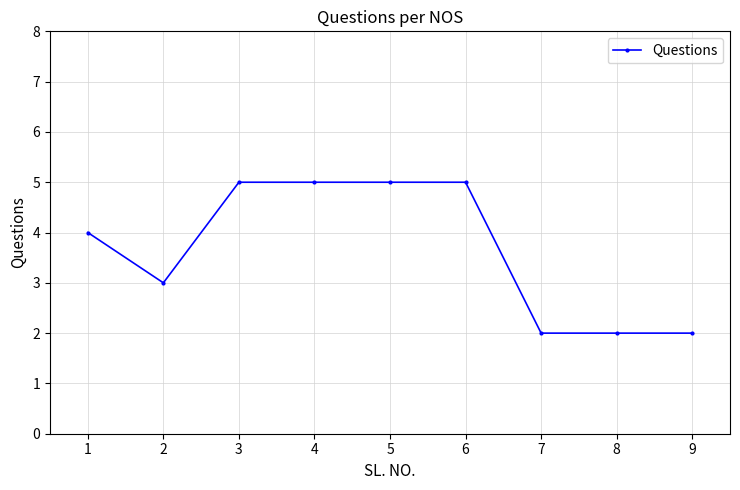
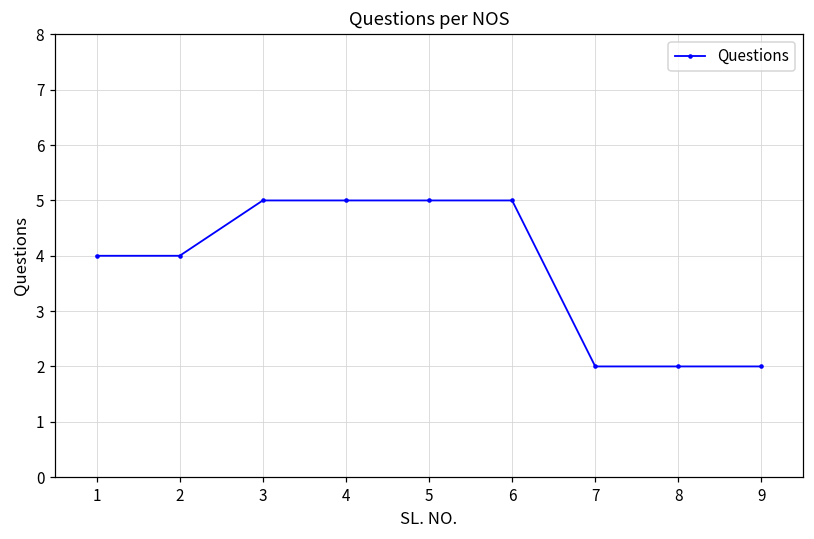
  {
    "1": 4,
-   "2": 3,
+   "2": 4,
    "3": 5,
    "4": 5,
    "5": 5,
    "6": 5,
    "7": 2,
    "8": 2,
    "9": 2
  }
